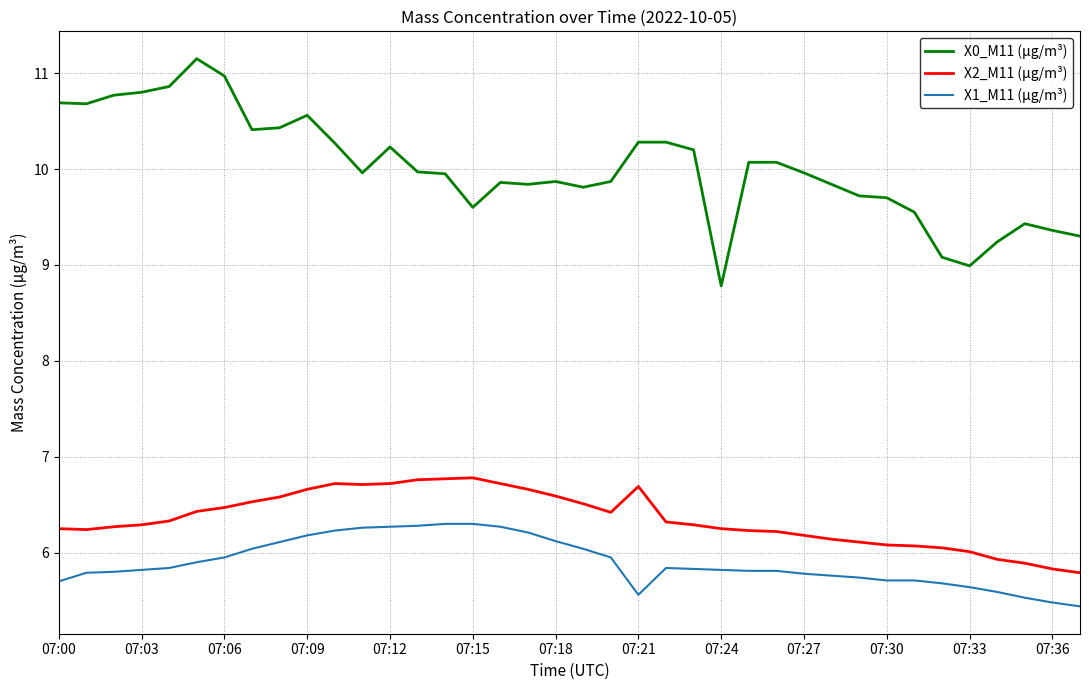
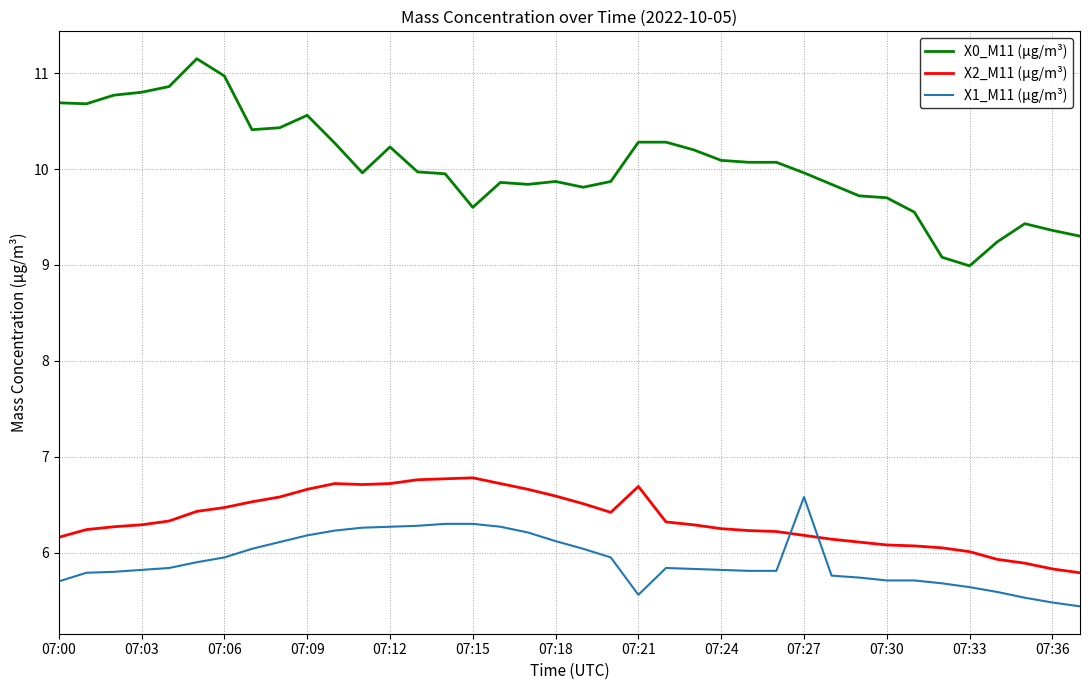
  {
    "X0_M11 (μg/m³)": {
      "07:00": 10.7,
      "07:03": 10.8,
      "07:06": 11.0,
      "07:09": 10.6,
      "07:12": 10.2,
      "07:15": 9.6,
      "07:18": 9.9,
      "07:21": 10.3,
-     "07:24": 8.8,
+     "07:24": 10.1,
      "07:27": 10.0,
      "07:30": 9.7,
      "07:33": 9.0,
      "07:36": 9.4
    },
    "X2_M11 (μg/m³)": {
-     "07:00": 6.3,
+     "07:00": 6.2,
      "07:03": 6.3,
      "07:06": 6.5,
      "07:09": 6.7,
      "07:12": 6.7,
      "07:15": 6.8,
      "07:18": 6.6,
      "07:21": 6.7,
      "07:24": 6.3,
      "07:27": 6.2,
      "07:30": 6.1,
      "07:33": 6.0,
      "07:36": 5.8
    },
    "X1_M11 (μg/m³)": {
      "07:00": 5.7,
      "07:03": 5.8,
      "07:06": 6.0,
      "07:09": 6.2,
      "07:12": 6.3,
      "07:15": 6.3,
      "07:18": 6.1,
      "07:21": 5.6,
      "07:24": 5.8,
-     "07:27": 5.8,
+     "07:27": 6.6,
      "07:30": 5.7,
      "07:33": 5.6,
      "07:36": 5.5
    }
  }
